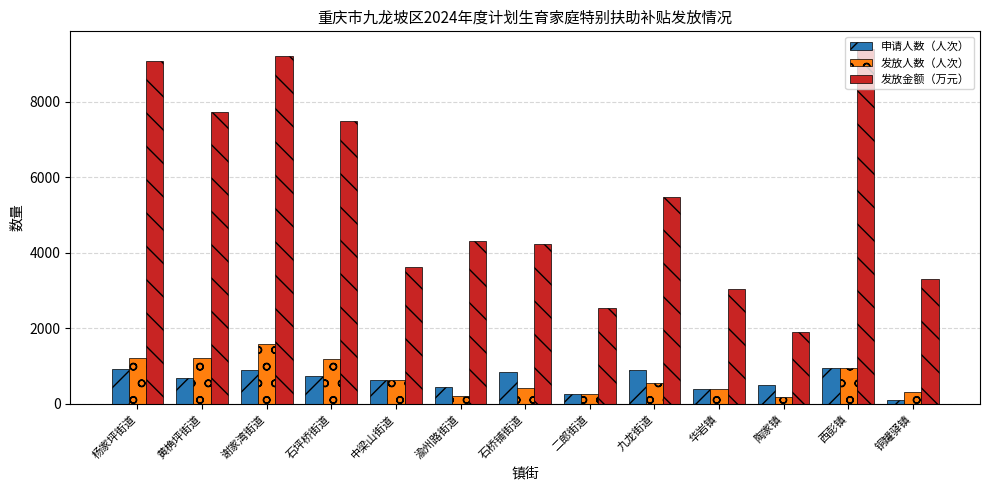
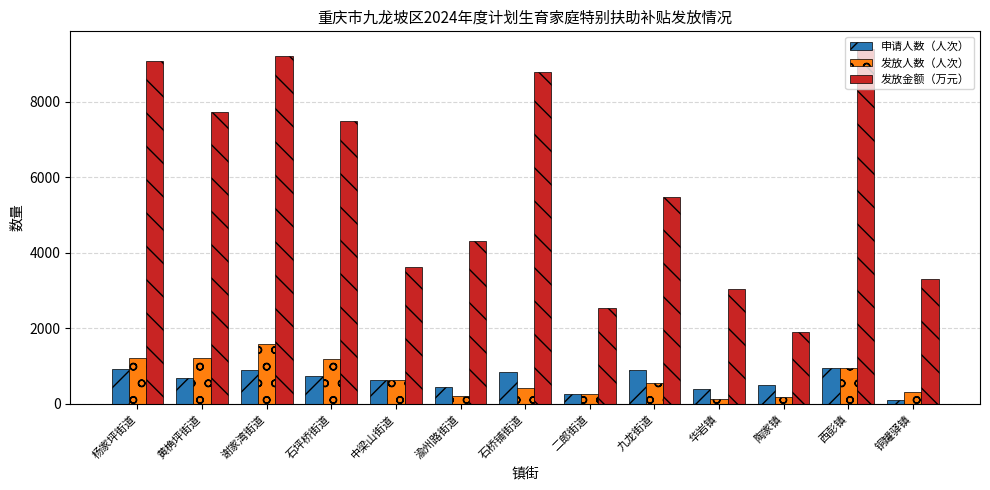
  {
    "申请人数（人次）": {
      "杨家坪街道": 900,
      "黄桷坪街道": 700,
      "谢家湾街道": 900,
      "石坪桥街道": 700,
      "中梁山街道": 600,
      "渝州路街道": 400,
      "石桥铺街道": 800,
      "二郎街道": 300,
      "九龙街道": 900,
      "华岩镇": 400,
      "陶家镇": 500,
      "西彭镇": 900,
      "铜罐驿镇": 100
    },
    "发放人数（人次）": {
      "杨家坪街道": 1200,
      "黄桷坪街道": 1200,
      "谢家湾街道": 1600,
      "石坪桥街道": 1200,
      "中梁山街道": 600,
      "渝州路街道": 200,
      "石桥铺街道": 400,
      "二郎街道": 300,
      "九龙街道": 500,
-     "华岩镇": 400,
+     "华岩镇": 100,
      "陶家镇": 200,
      "西彭镇": 900,
      "铜罐驿镇": 300
    },
    "发放金额（万元）": {
      "杨家坪街道": 9100,
      "黄桷坪街道": 7700,
      "谢家湾街道": 9200,
      "石坪桥街道": 7500,
      "中梁山街道": 3600,
      "渝州路街道": 4300,
-     "石桥铺街道": 4200,
+     "石桥铺街道": 8800,
      "二郎街道": 2500,
      "九龙街道": 5500,
      "华岩镇": 3000,
      "陶家镇": 1900,
      "铜罐驿镇": 3300
    }
  }
